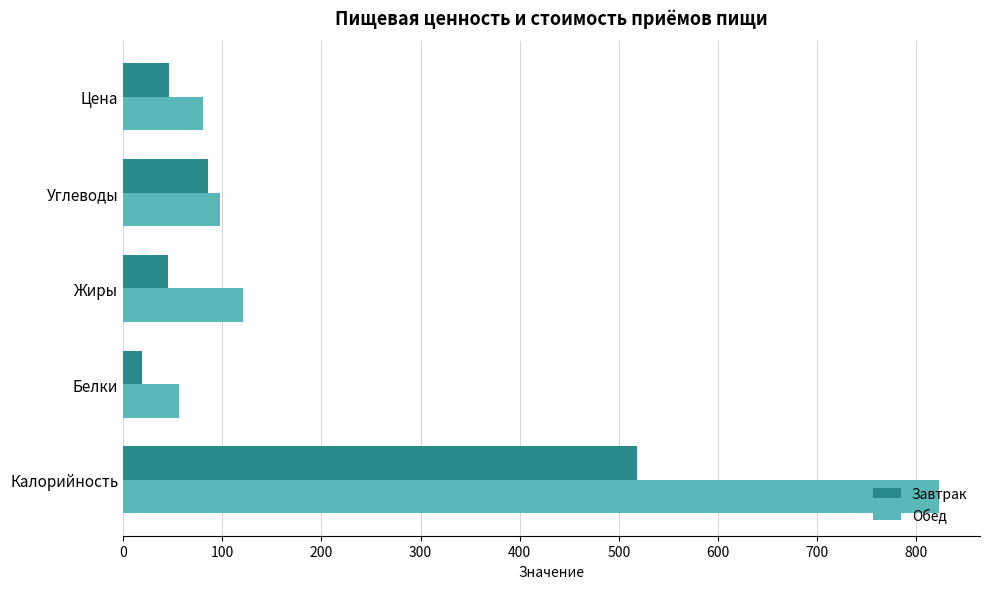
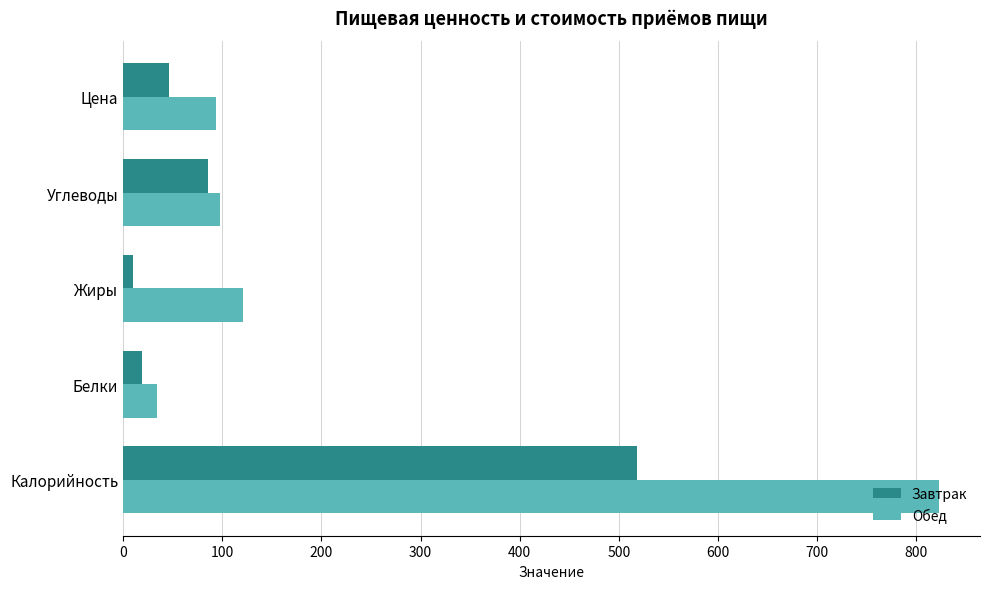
  {
    "Завтрак": {
      "Цена": 50,
      "Углеводы": 90,
-     "Жиры": 50,
+     "Жиры": 10,
      "Белки": 20,
      "Калорийность": 520
    },
    "Обед": {
-     "Цена": 80,
+     "Цена": 90,
      "Углеводы": 100,
      "Жиры": 120,
-     "Белки": 60,
+     "Белки": 30,
      "Калорийность": 820
    }
  }
